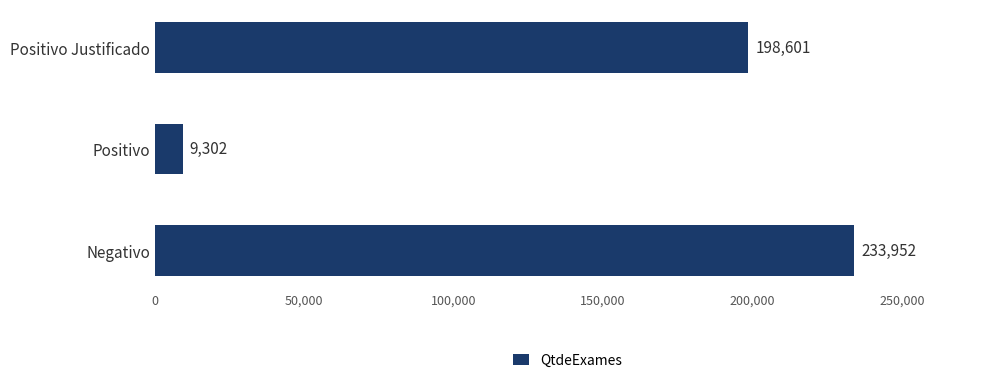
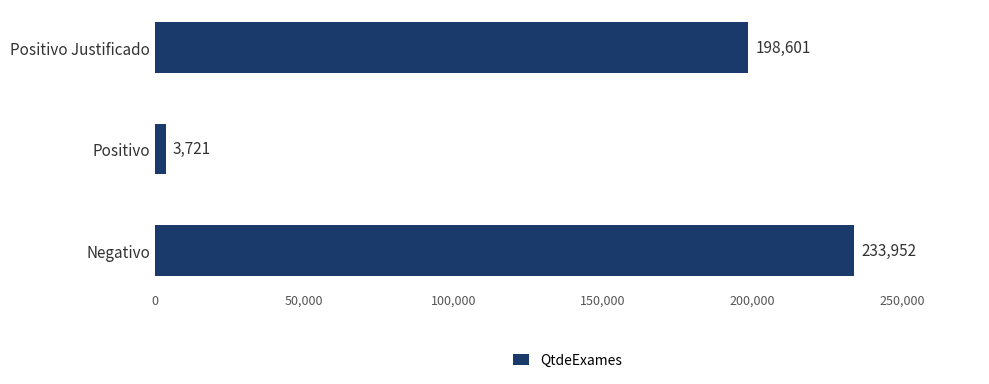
  {
    "Positivo Justificado": "198,601",
-   "Positivo": "9,302",
+   "Positivo": "3,721",
    "Negativo": "233,952"
  }
